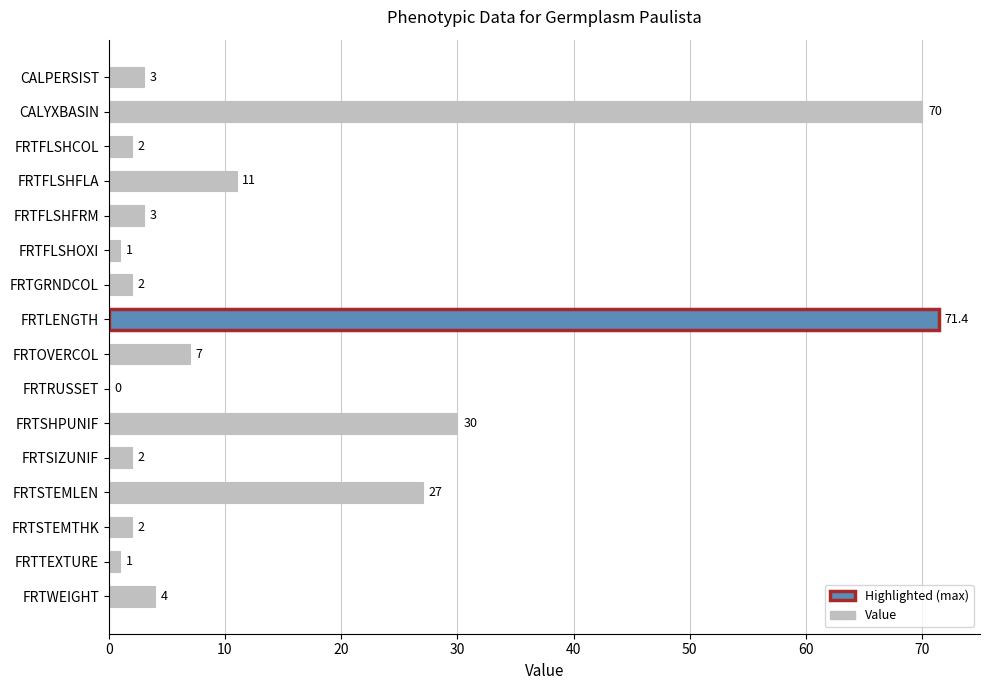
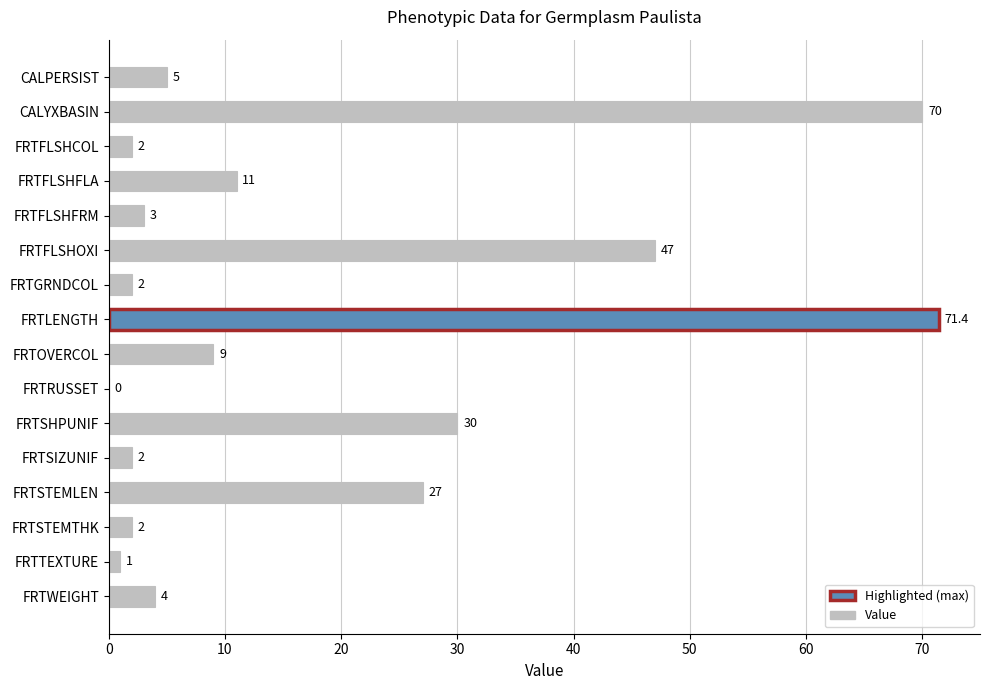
  {
-   "CALPERSIST": 3,
+   "CALPERSIST": 5,
    "CALYXBASIN": 70,
    "FRTFLSHCOL": 2,
    "FRTFLSHFLA": 11,
    "FRTFLSHFRM": 3,
-   "FRTFLSHOXI": 1,
+   "FRTFLSHOXI": 47,
    "FRTGRNDCOL": 2,
    "FRTLENGTH": 71.4,
-   "FRTOVERCOL": 7,
+   "FRTOVERCOL": 9,
    "FRTRUSSET": 0,
    "FRTSHPUNIF": 30,
    "FRTSIZUNIF": 2,
    "FRTSTEMLEN": 27,
    "FRTSTEMTHK": 2,
    "FRTTEXTURE": 1,
    "FRTWEIGHT": 4
  }
